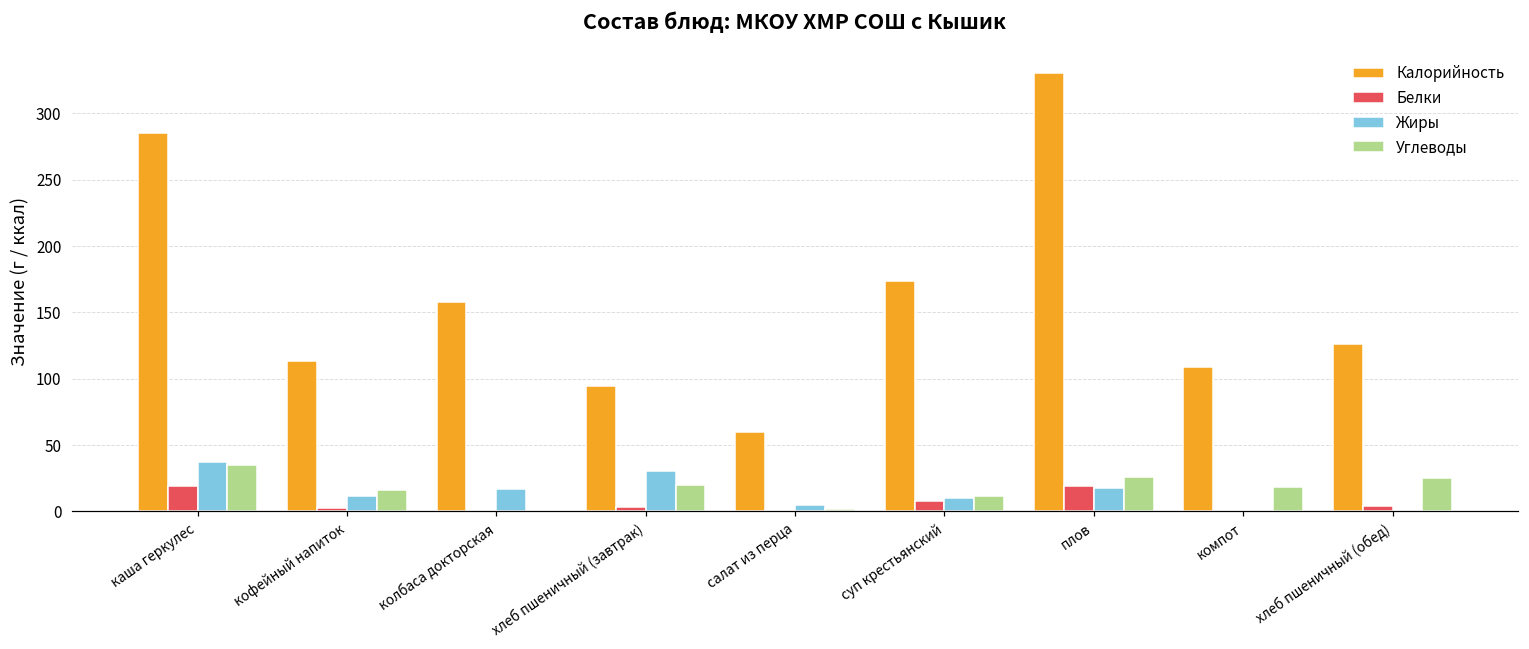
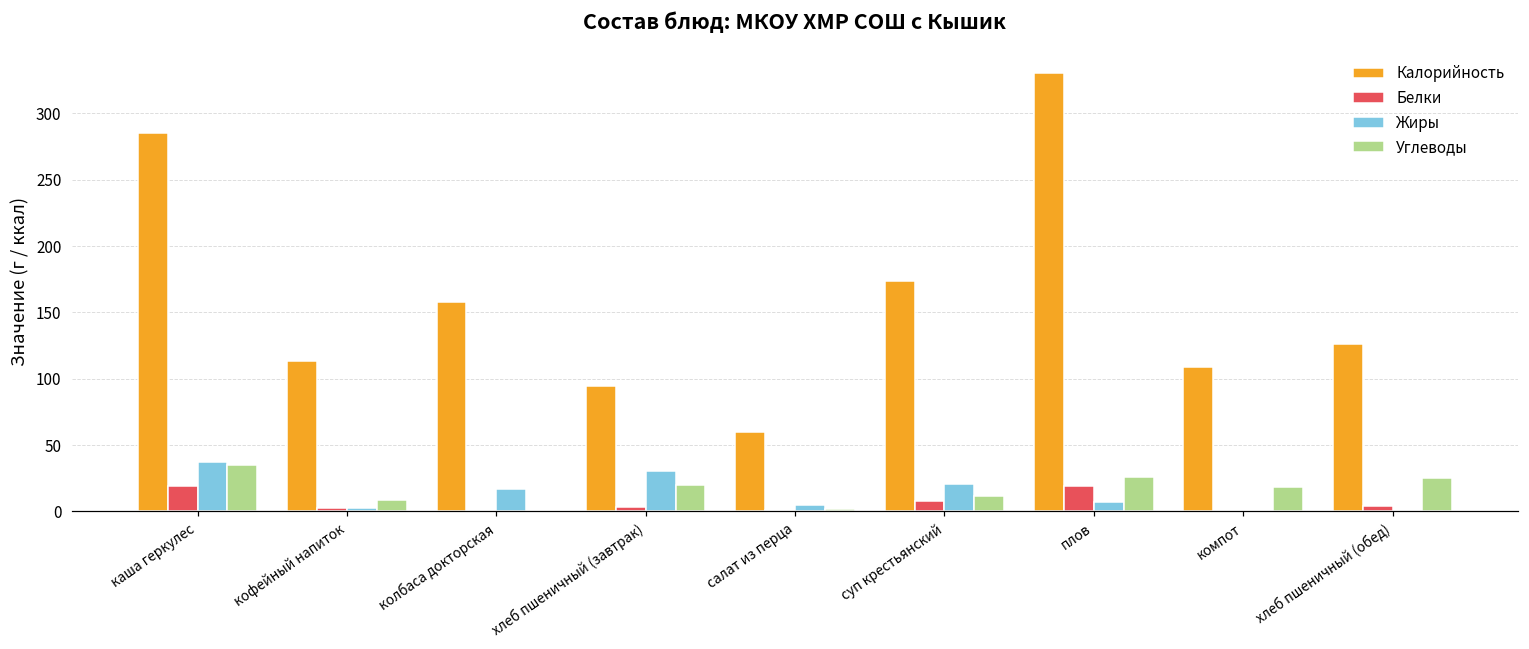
  {
    "Калорийность": {
      "каша геркулес": 286,
      "кофейный напиток": 113,
      "колбаса докторская": 158,
      "хлеб пшеничный (завтрак)": 95,
      "салат из перца": 60,
      "суп крестьянский": 173,
      "плов": 330,
      "компот": 109,
      "хлеб пшеничный (обед)": 126
    },
    "Белки": {
      "каша геркулес": 20,
      "кофейный напиток": 3,
      "хлеб пшеничный (завтрак)": 3,
      "суп крестьянский": 8,
      "плов": 19,
      "хлеб пшеничный (обед)": 4
    },
    "Жиры": {
      "каша геркулес": 37,
-     "кофейный напиток": 12,
+     "кофейный напиток": 3,
      "колбаса докторская": 17,
      "хлеб пшеничный (завтрак)": 31,
      "салат из перца": 5,
-     "суп крестьянский": 10,
-     "плов": 18
+     "суп крестьянский": 20,
+     "плов": 7
    },
    "Углеводы": {
      "каша геркулес": 35,
-     "кофейный напиток": 16,
+     "кофейный напиток": 9,
      "хлеб пшеничный (завтрак)": 20,
      "салат из перца": 2,
      "суп крестьянский": 12,
      "плов": 26,
      "компот": 19,
      "хлеб пшеничный (обед)": 25
    }
  }
